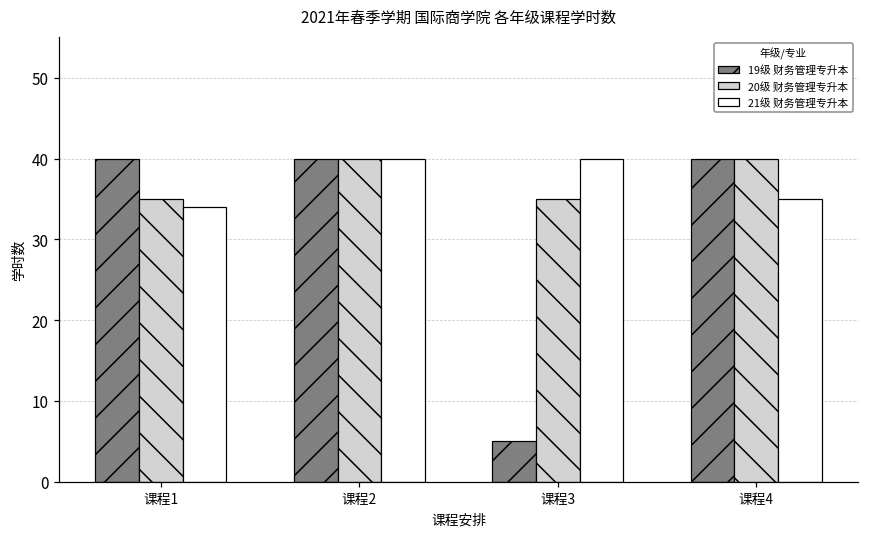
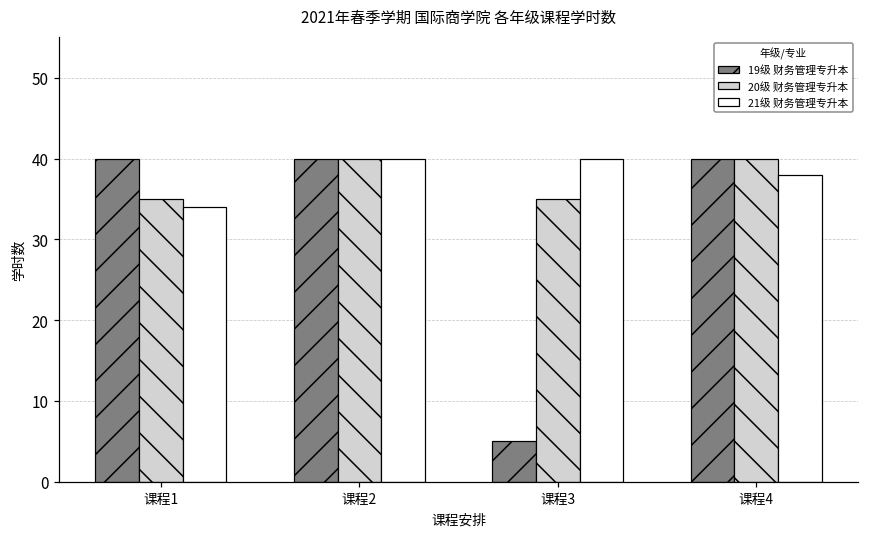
  {
    "19级 财务管理专升本": {
      "课程1": 40,
      "课程2": 40,
      "课程3": 5,
      "课程4": 40
    },
    "20级 财务管理专升本": {
      "课程1": 35,
      "课程2": 40,
      "课程3": 35,
      "课程4": 40
    },
    "21级 财务管理专升本": {
      "课程1": 34,
      "课程2": 40,
      "课程3": 40,
-     "课程4": 35
+     "课程4": 38
    }
  }
